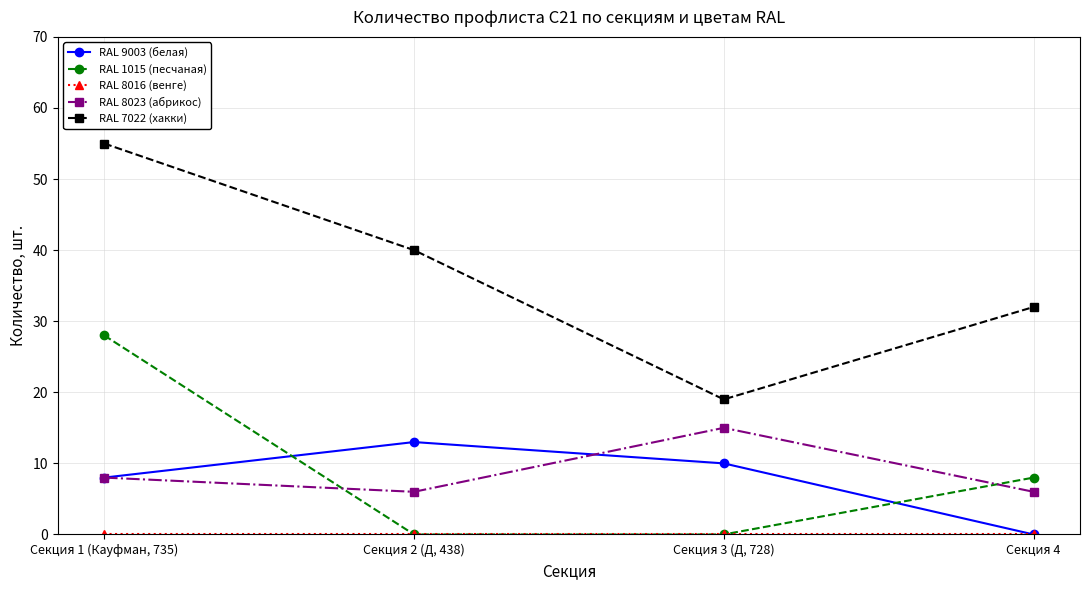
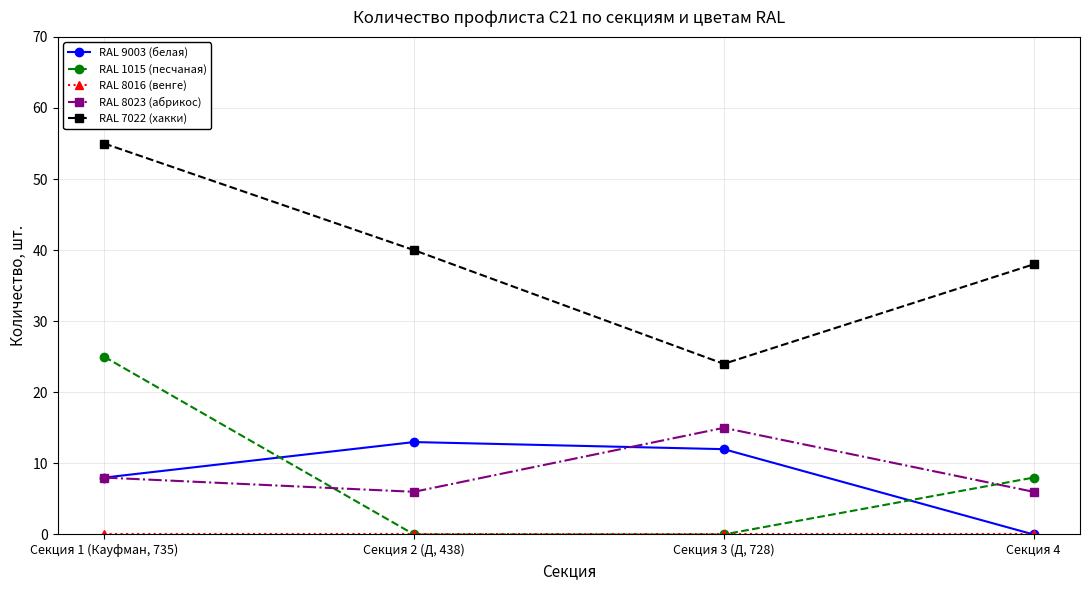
  {
    "RAL 9003 (белая)": {
      "Секция 2 (Д, 438)": 13,
-     "Секция 3 (Д, 728)": 10
+     "Секция 3 (Д, 728)": 12
    },
    "RAL 1015 (песчаная)": {
-     "Секция 1 (Кауфман, 735)": 28,
+     "Секция 1 (Кауфман, 735)": 25,
      "Секция 4": 8
    },
    "RAL 8016 (венге)": {
      "Секция 1 (Кауфман, 735)": 0
    },
    "RAL 8023 (абрикос)": {
      "Секция 2 (Д, 438)": 6,
      "Секция 3 (Д, 728)": 15,
      "Секция 4": 6
    },
    "RAL 7022 (хакки)": {
      "Секция 1 (Кауфман, 735)": 55,
      "Секция 2 (Д, 438)": 40,
-     "Секция 3 (Д, 728)": 19,
-     "Секция 4": 32
+     "Секция 3 (Д, 728)": 24,
+     "Секция 4": 38
    }
  }
